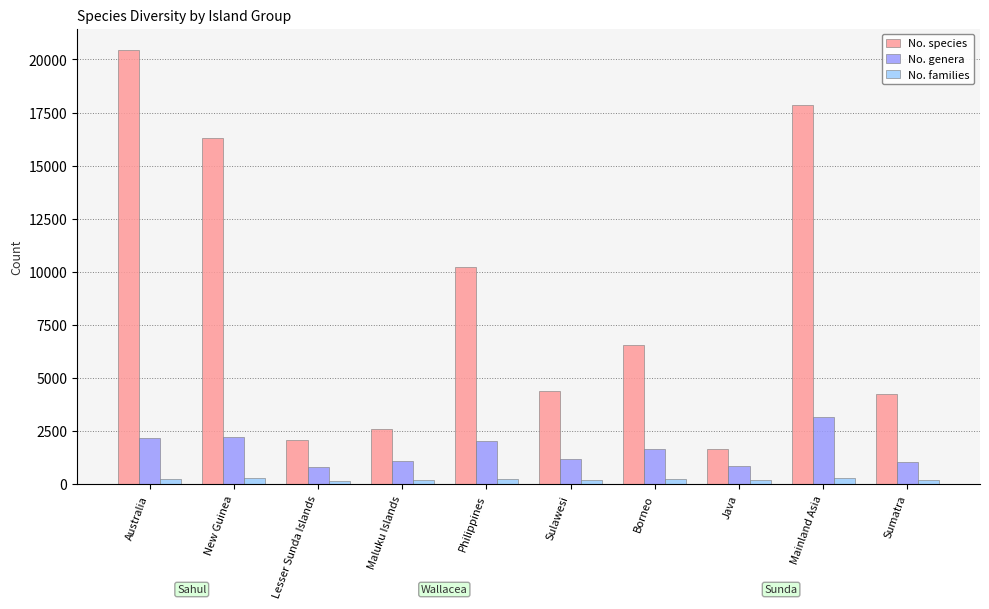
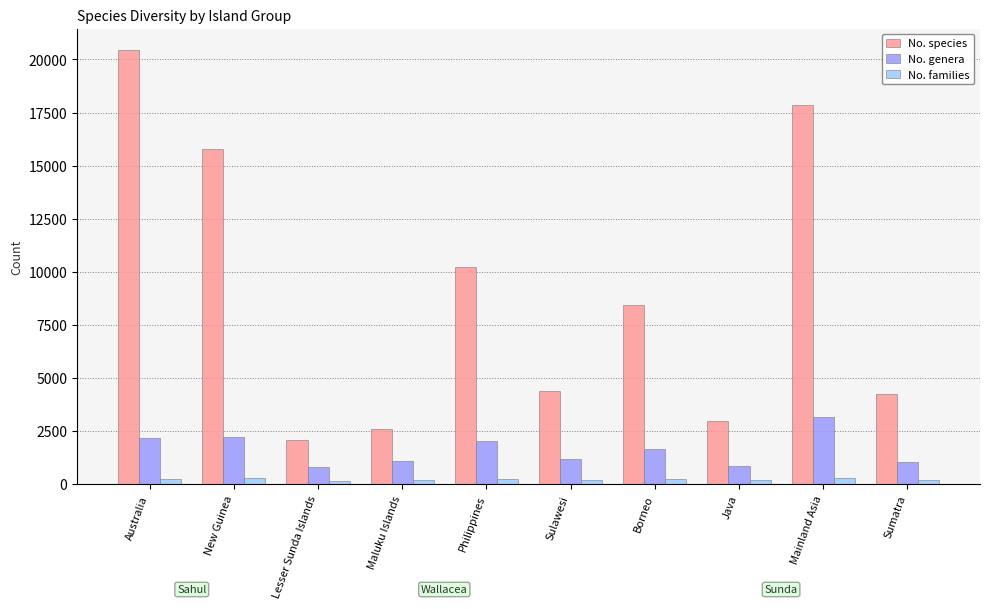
  {
    "No. species": {
      "Australia": 20400,
-     "New Guinea": 16300,
+     "New Guinea": 15800,
      "Lesser Sunda Islands": 2100,
      "Maluku Islands": 2600,
      "Philippines": 10200,
      "Sulawesi": 4400,
-     "Borneo": 6600,
-     "Java": 1700,
+     "Borneo": 8500,
+     "Java": 3000,
      "Mainland Asia": 17900,
      "Sumatra": 4300
    }
  }
